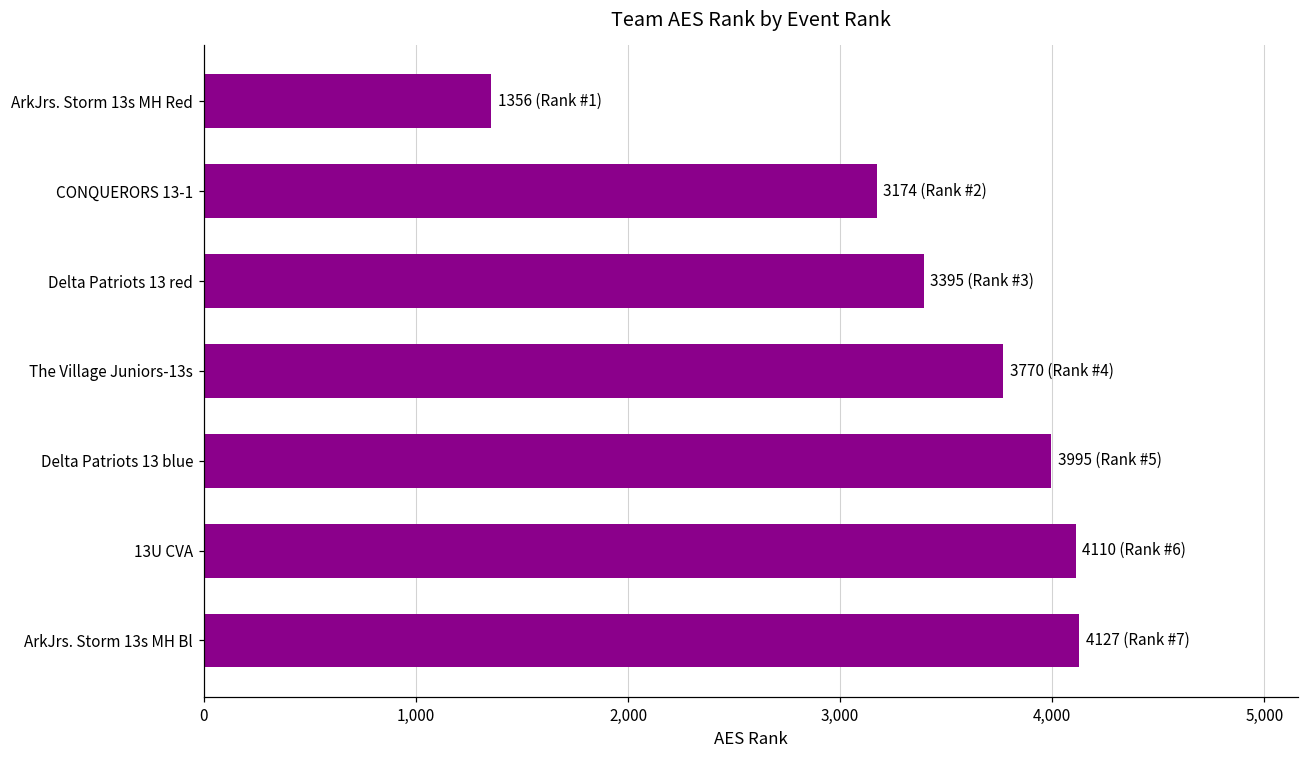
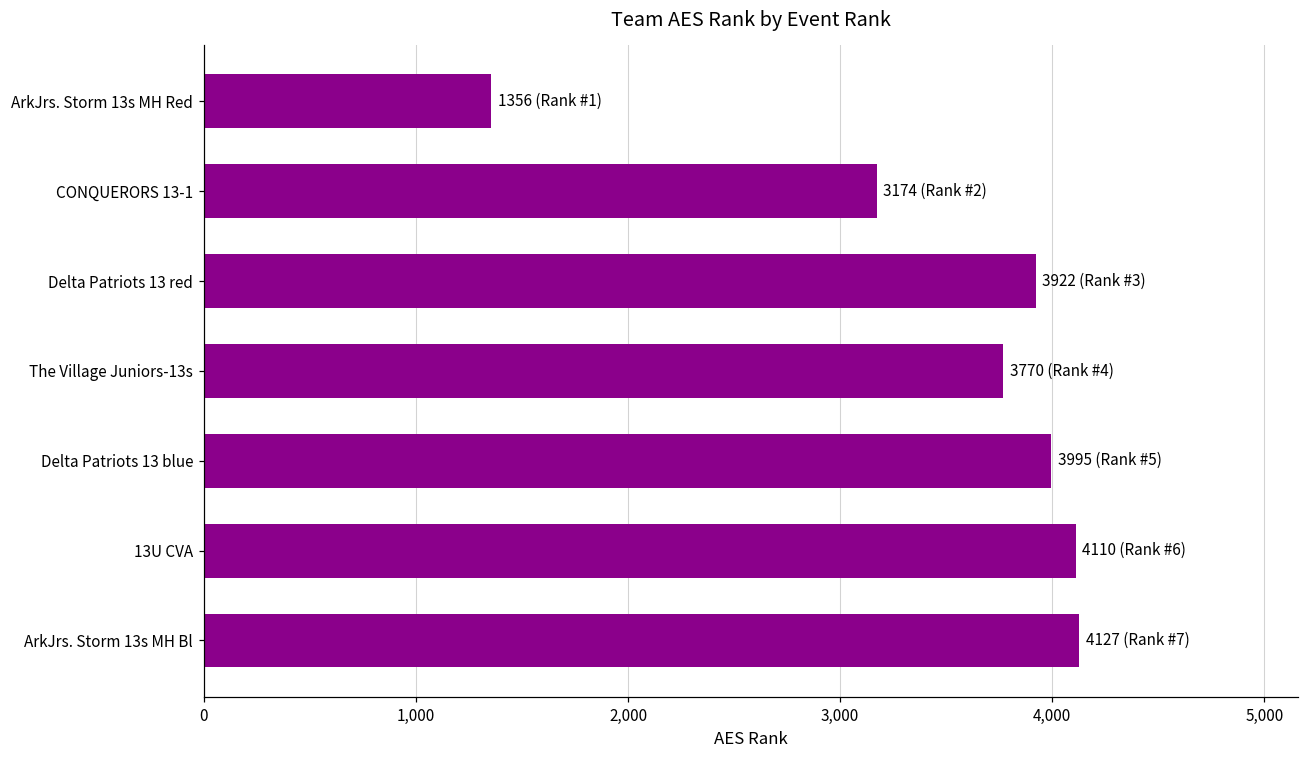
  {
    "ArkJrs. Storm 13s MH Red": 1356,
    "CONQUERORS 13-1": 3174,
-   "Delta Patriots 13 red": 3395,
+   "Delta Patriots 13 red": 3922,
    "The Village Juniors-13s": 3770,
    "Delta Patriots 13 blue": 3995,
    "13U CVA": 4110,
    "ArkJrs. Storm 13s MH Bl": 4127
  }
